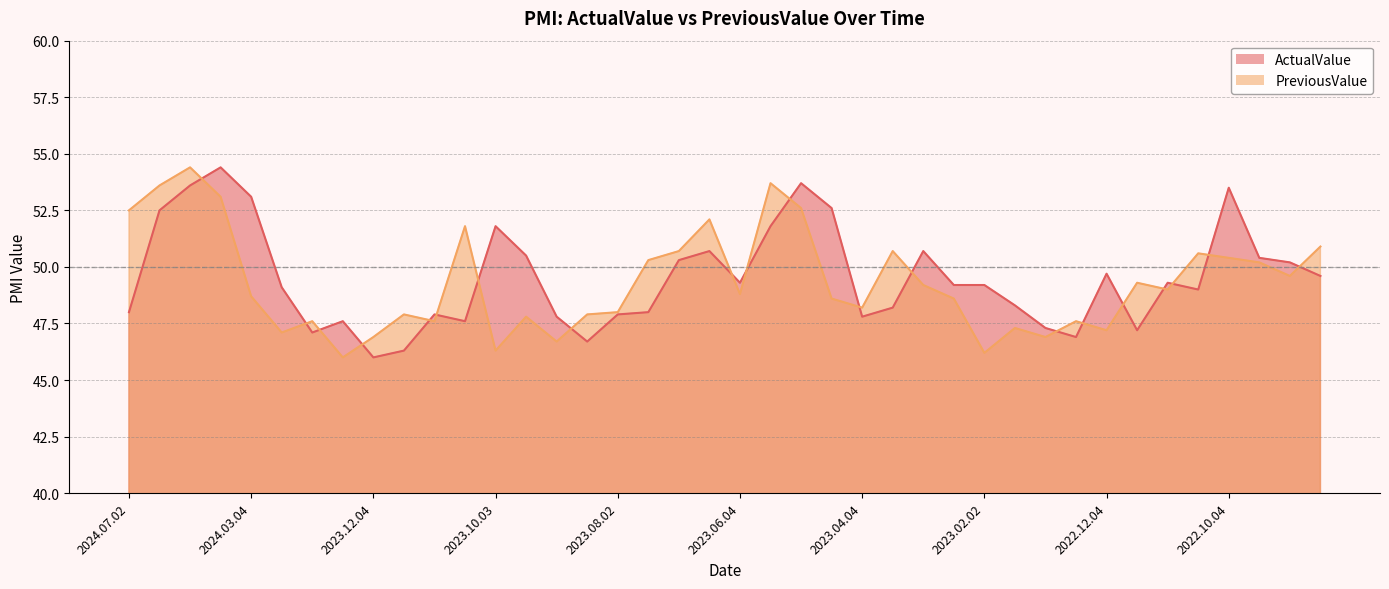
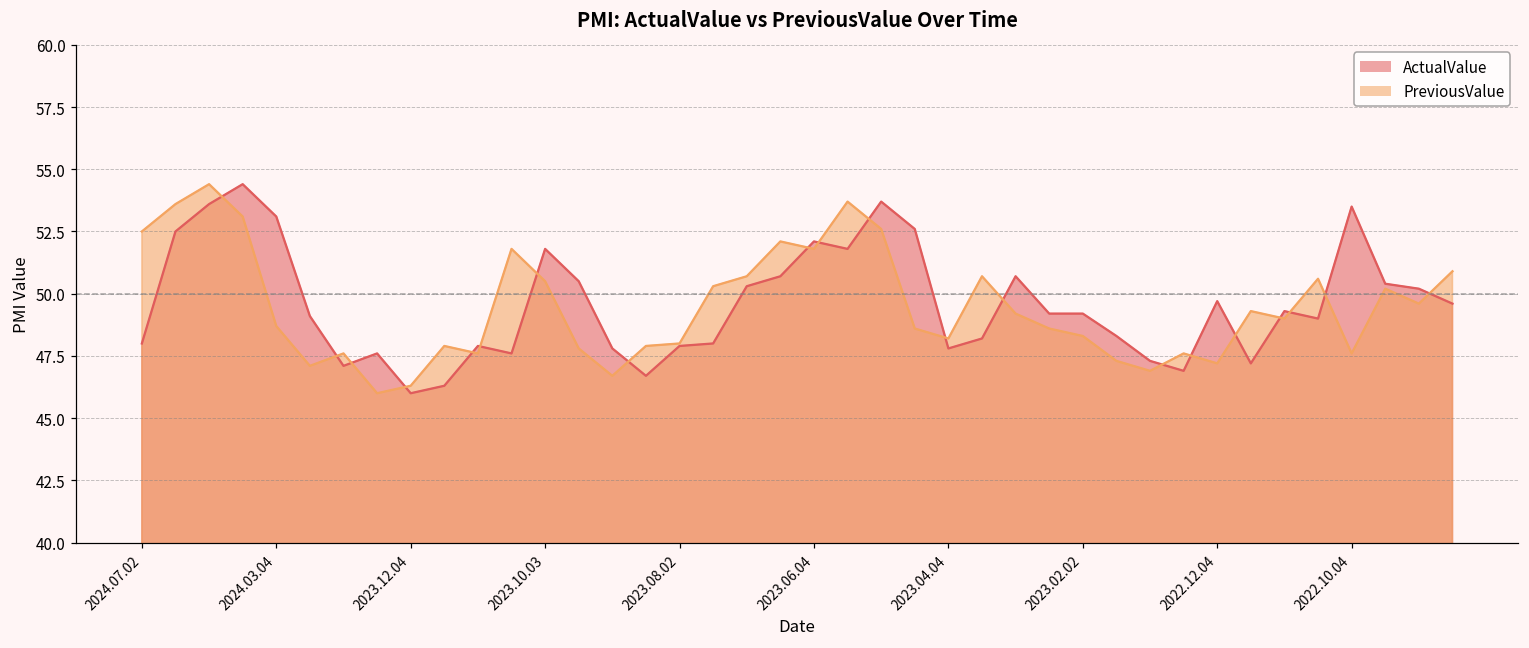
  {
    "ActualValue": {
      "2024.07.02": 48.0,
      "2024.03.04": 53.1,
      "2023.12.04": 46.0,
      "2023.10.03": 51.8,
-     "2023.06.04": 49.3,
+     "2023.06.04": 52.1,
      "2023.04.04": 47.8,
      "2023.02.02": 49.2,
      "2022.12.04": 49.7,
      "2022.10.04": 53.5
    },
    "PreviousValue": {
      "2024.07.02": 52.5,
      "2024.03.04": 48.7,
-     "2023.12.04": 46.9,
-     "2023.10.03": 46.3,
-     "2023.06.04": 48.8,
+     "2023.12.04": 46.3,
+     "2023.10.03": 50.5,
+     "2023.06.04": 51.8,
      "2023.04.04": 48.2,
-     "2023.02.02": 46.2,
+     "2023.02.02": 48.3,
      "2022.12.04": 47.2,
-     "2022.10.04": 50.4
+     "2022.10.04": 47.6
    }
  }
